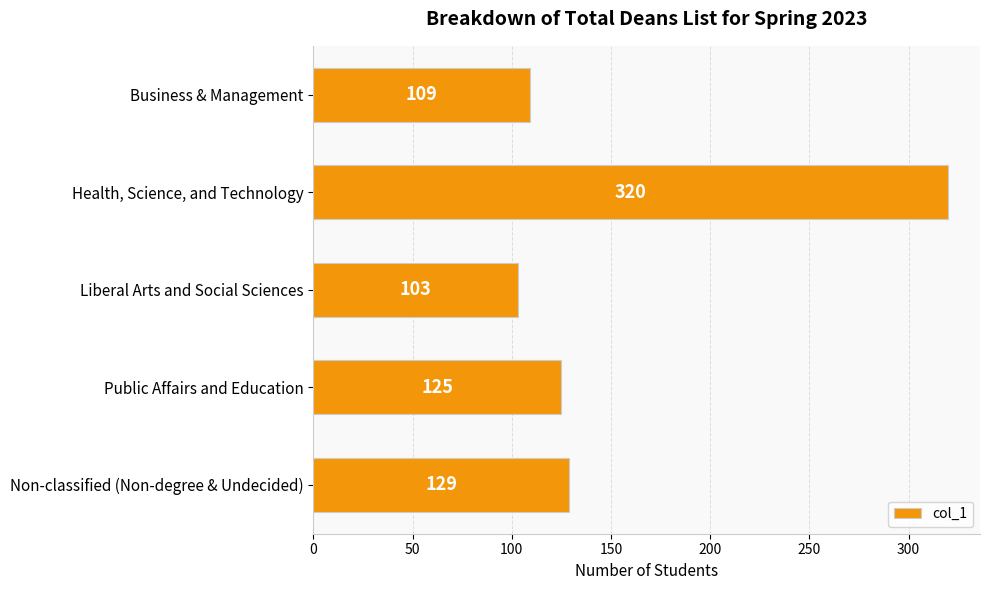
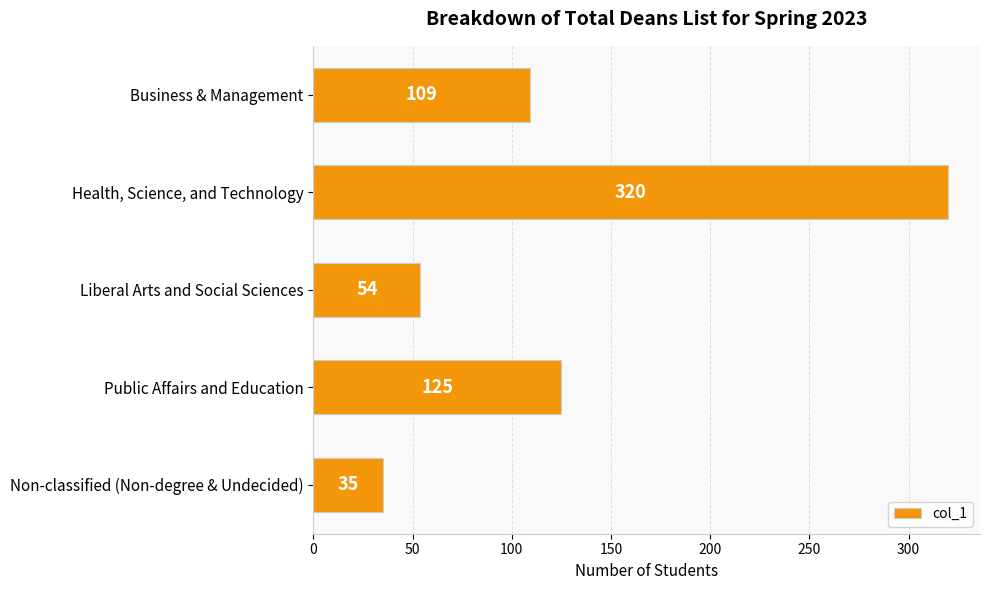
  {
    "Business & Management": 109,
    "Health, Science, and Technology": 320,
-   "Liberal Arts and Social Sciences": 103,
+   "Liberal Arts and Social Sciences": 54,
    "Public Affairs and Education": 125,
-   "Non-classified (Non-degree & Undecided)": 129
+   "Non-classified (Non-degree & Undecided)": 35
  }
